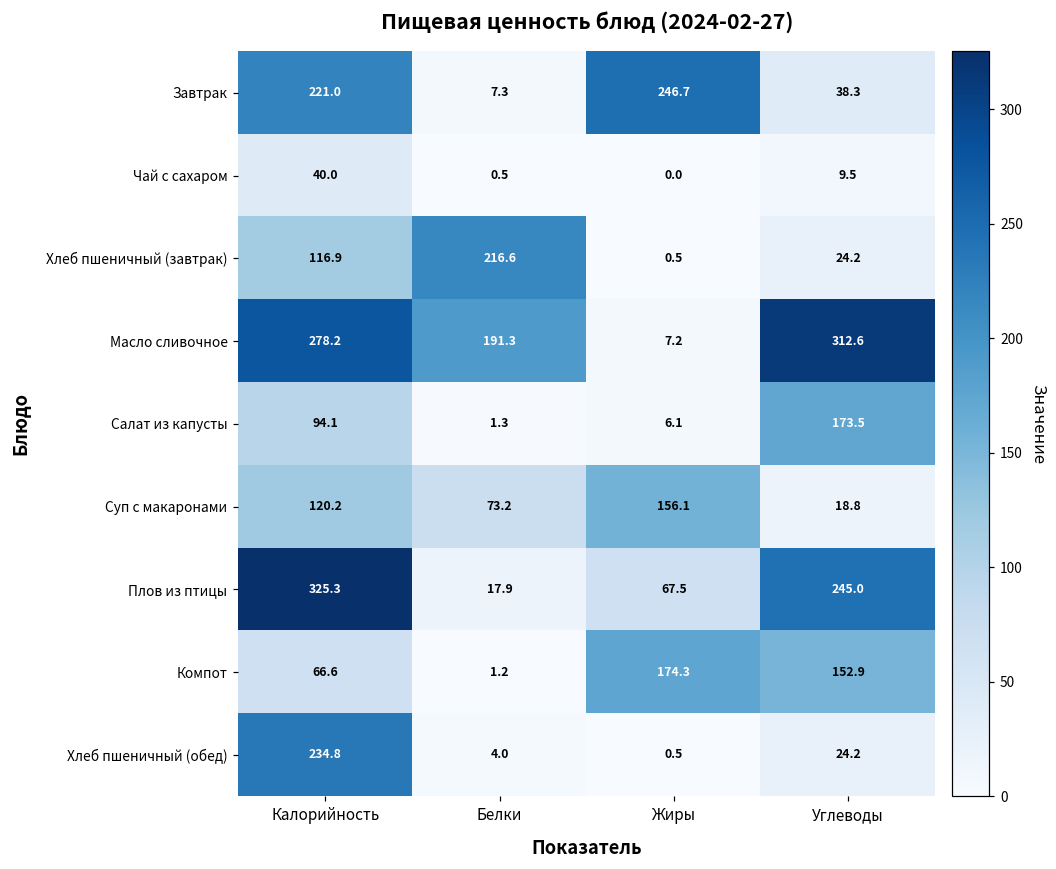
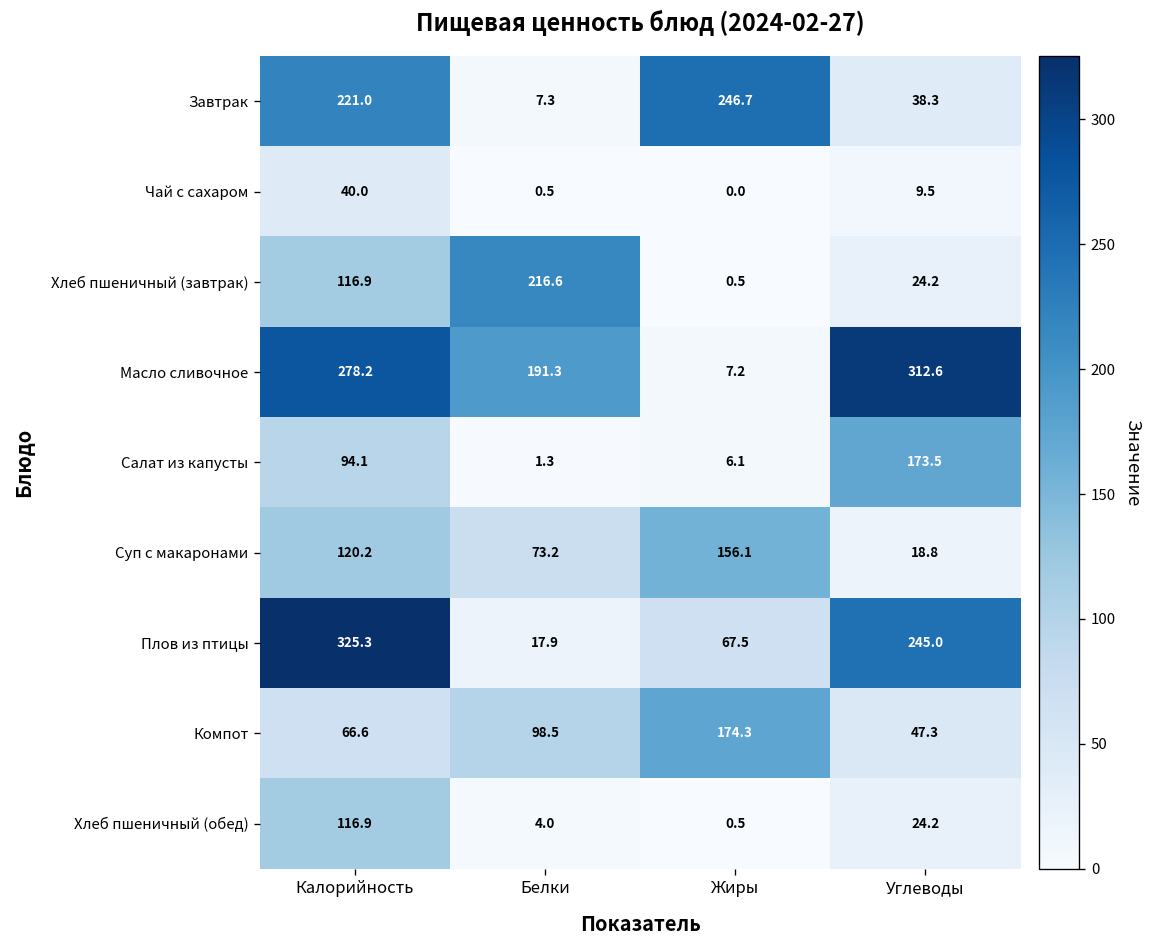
  {
    "Завтрак": {
      "Калорийность": 221.0,
      "Белки": 7.3,
      "Жиры": 246.7,
      "Углеводы": 38.3
    },
    "Чай с сахаром": {
      "Калорийность": 40.0,
      "Белки": 0.5,
      "Жиры": 0.0,
      "Углеводы": 9.5
    },
    "Хлеб пшеничный (завтрак)": {
      "Калорийность": 116.9,
      "Белки": 216.6,
      "Жиры": 0.5,
      "Углеводы": 24.2
    },
    "Масло сливочное": {
      "Калорийность": 278.2,
      "Белки": 191.3,
      "Жиры": 7.2,
      "Углеводы": 312.6
    },
    "Салат из капусты": {
      "Калорийность": 94.1,
      "Белки": 1.3,
      "Жиры": 6.1,
      "Углеводы": 173.5
    },
    "Суп с макаронами": {
      "Калорийность": 120.2,
      "Белки": 73.2,
      "Жиры": 156.1,
      "Углеводы": 18.8
    },
    "Плов из птицы": {
      "Калорийность": 325.3,
      "Белки": 17.9,
      "Жиры": 67.5,
      "Углеводы": 245.0
    },
    "Компот": {
      "Калорийность": 66.6,
-     "Белки": 1.2,
+     "Белки": 98.5,
      "Жиры": 174.3,
-     "Углеводы": 152.9
+     "Углеводы": 47.3
    },
    "Хлеб пшеничный (обед)": {
-     "Калорийность": 234.8,
+     "Калорийность": 116.9,
      "Белки": 4.0,
      "Жиры": 0.5,
      "Углеводы": 24.2
    }
  }
